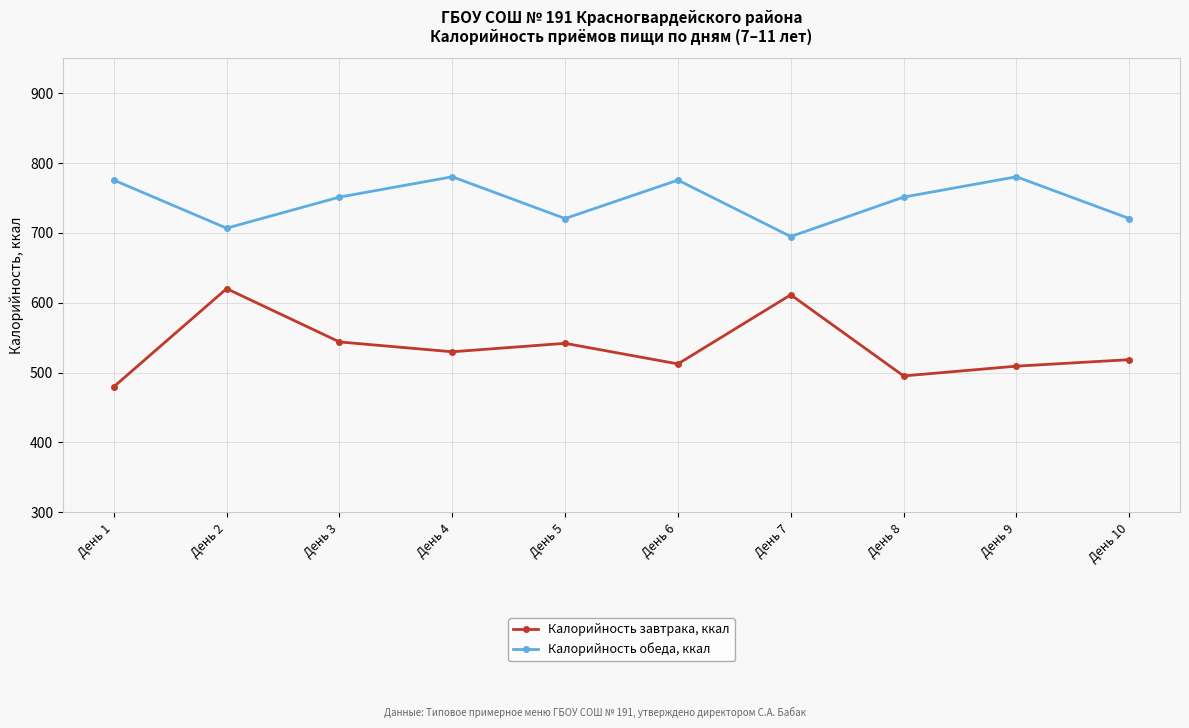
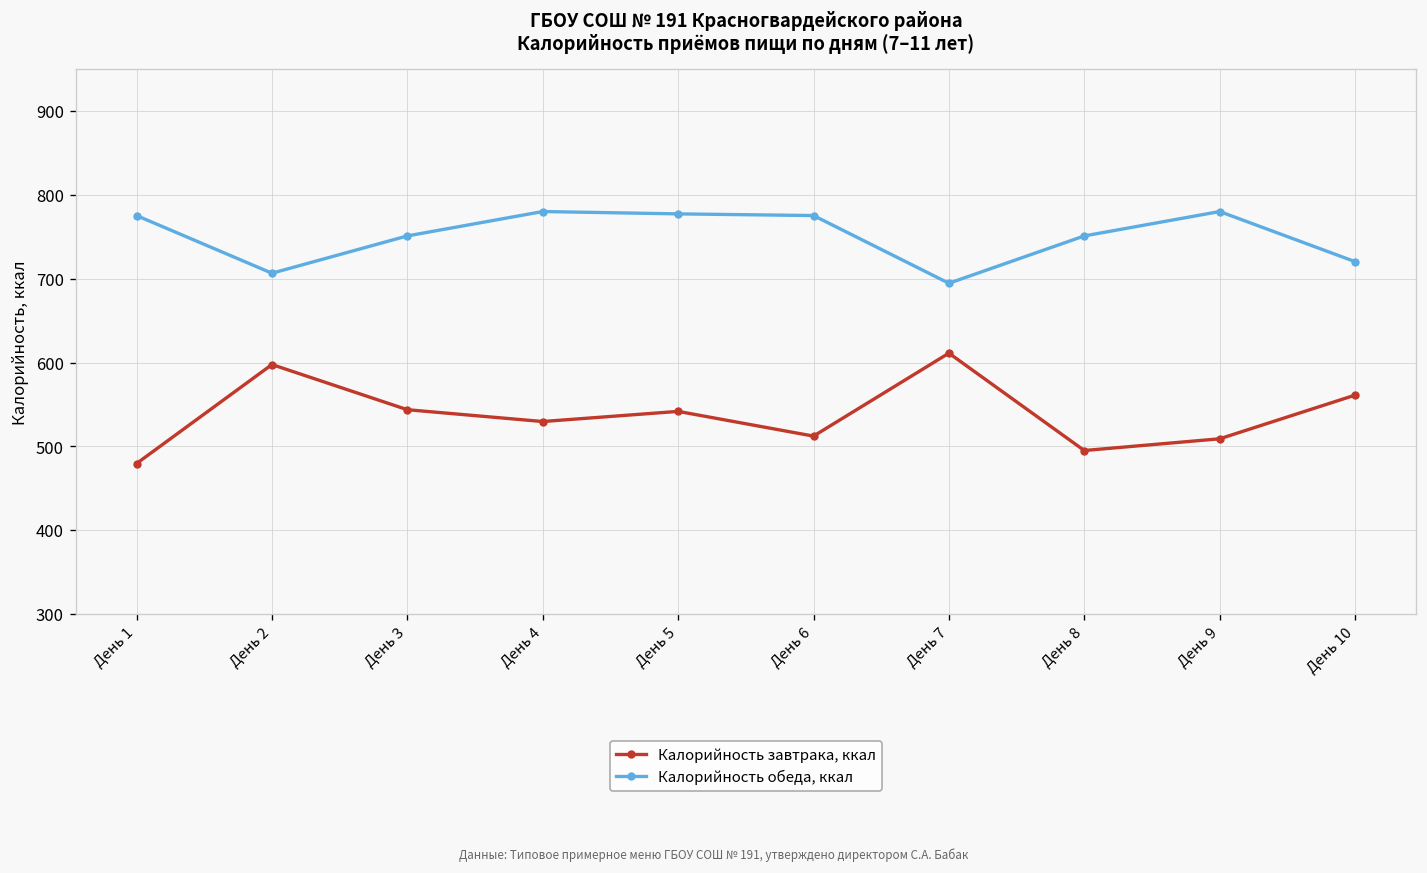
  {
    "Калорийность завтрака, ккал": {
      "День 1": 480,
-     "День 2": 620,
+     "День 2": 600,
      "День 3": 540,
      "День 4": 530,
      "День 5": 540,
      "День 6": 510,
      "День 7": 610,
      "День 8": 500,
      "День 9": 510,
-     "День 10": 520
+     "День 10": 560
    },
    "Калорийность обеда, ккал": {
      "День 1": 780,
      "День 2": 710,
      "День 3": 750,
      "День 4": 780,
-     "День 5": 720,
+     "День 5": 780,
      "День 6": 780,
      "День 7": 690,
      "День 8": 750,
      "День 9": 780,
      "День 10": 720
    }
  }
